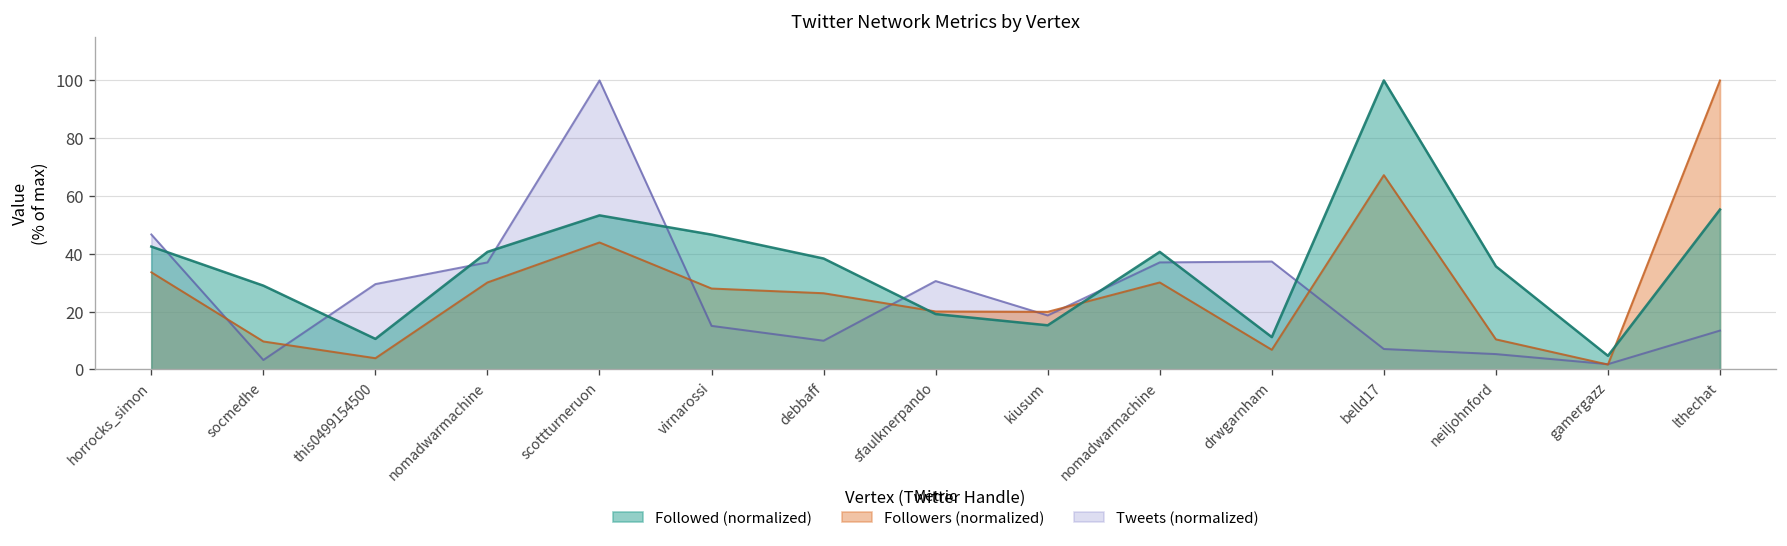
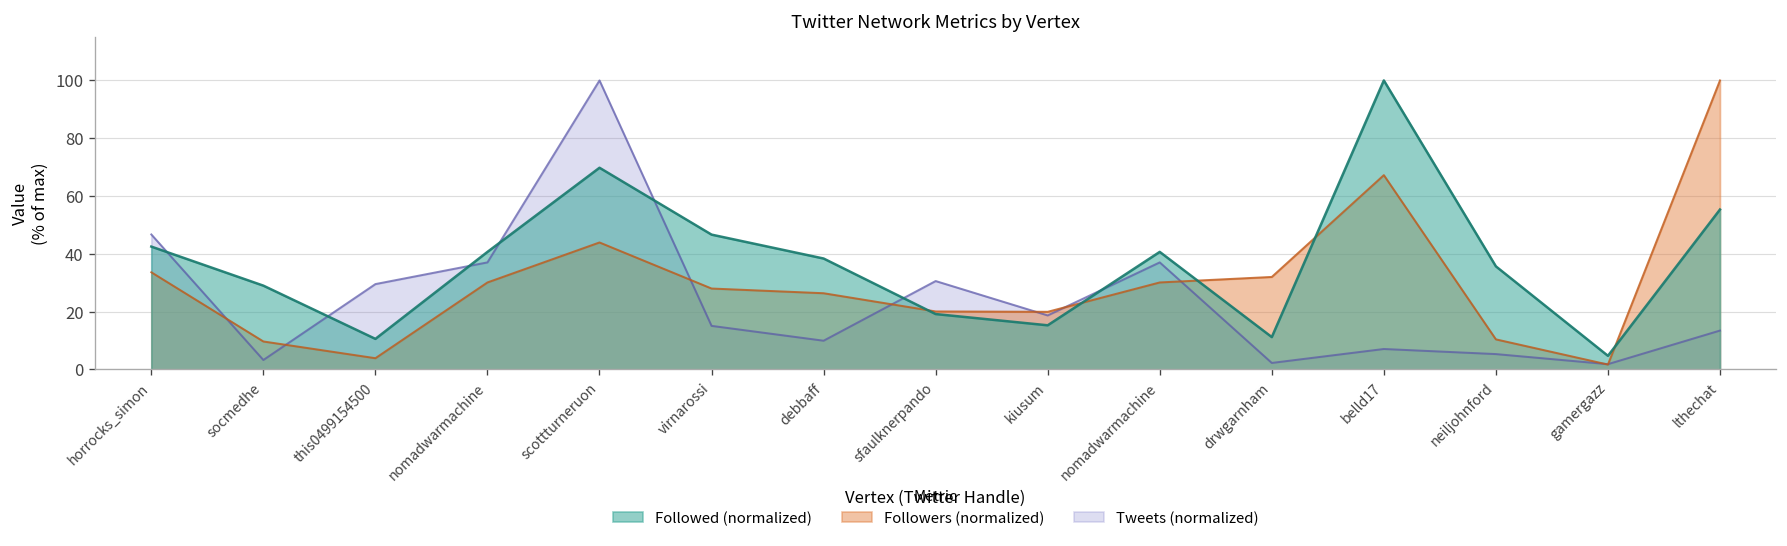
  {
    "Tweets (normalized)": {
      "horrocks_simon": 47,
      "socmedhe": 3,
      "this0499154500": 30,
      "scottturneruon": 100,
      "virnarossi": 15,
      "debbaff": 10,
      "sfaulknerpando": 31,
      "kiusum": 19,
-     "drwgarnham": 37,
+     "drwgarnham": 2,
      "belld17": 7,
      "neiljohnford": 5,
      "lthechat": 13
    },
    "Followers (normalized)": {
      "horrocks_simon": 34,
      "socmedhe": 10,
      "this0499154500": 4,
      "scottturneruon": 44,
      "virnarossi": 28,
      "debbaff": 26,
      "kiusum": 20,
-     "drwgarnham": 7,
+     "drwgarnham": 32,
      "belld17": 67,
      "neiljohnford": 10,
      "lthechat": 100
    },
    "Followed (normalized)": {
      "horrocks_simon": 43,
      "socmedhe": 29,
      "this0499154500": 11,
-     "scottturneruon": 53,
+     "scottturneruon": 70,
      "virnarossi": 47,
      "debbaff": 38,
      "kiusum": 15,
      "drwgarnham": 11,
      "belld17": 100,
      "neiljohnford": 36,
      "gamergazz": 5,
      "lthechat": 55
    }
  }
